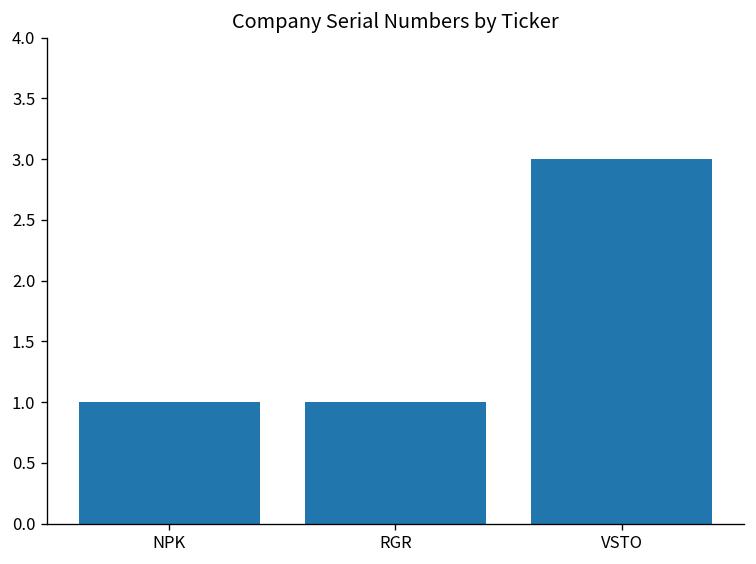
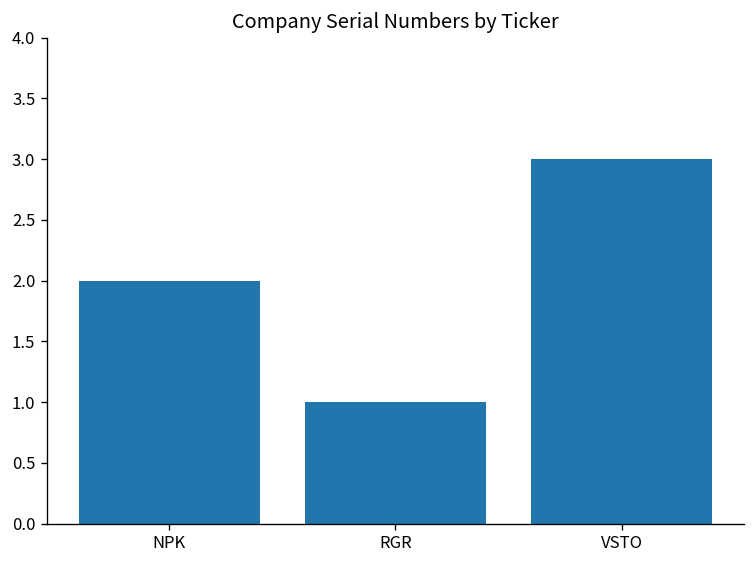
  {
-   "NPK": 1,
+   "NPK": 2,
    "RGR": 1,
    "VSTO": 3
  }
